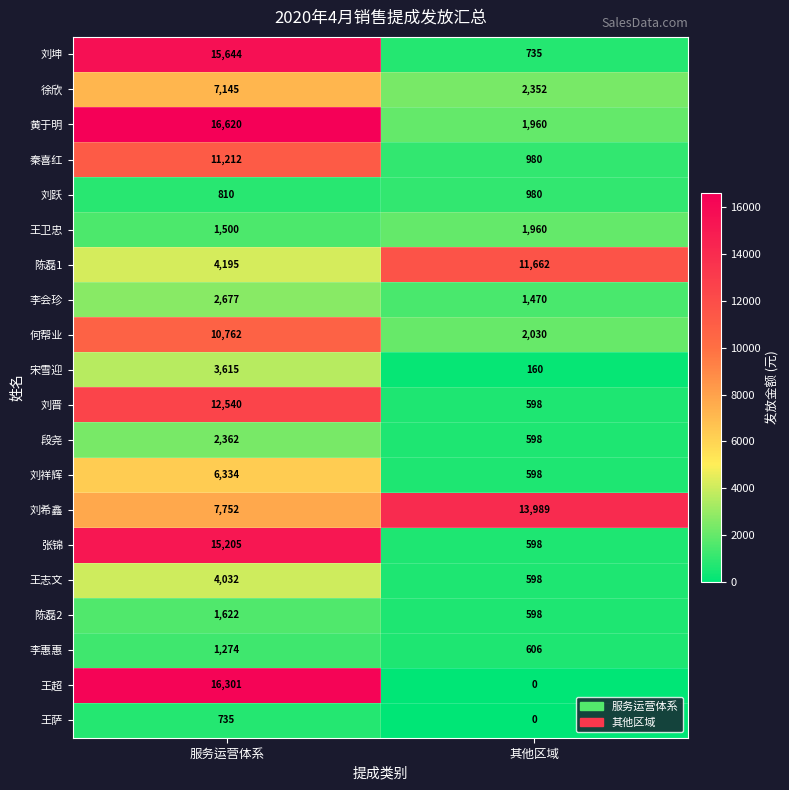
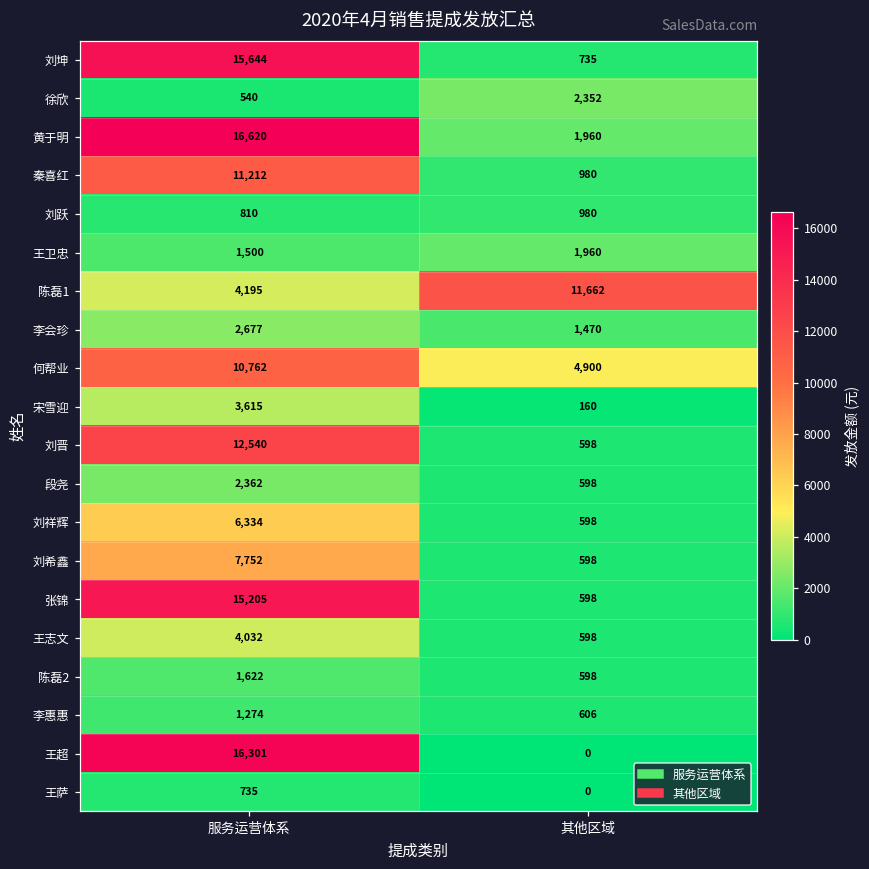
  {
    "刘坤": {
      "服务运营体系": "15,644",
      "其他区域": "735"
    },
    "徐欣": {
-     "服务运营体系": "7,145",
+     "服务运营体系": "540",
      "其他区域": "2,352"
    },
    "黄于明": {
      "服务运营体系": "16,620",
      "其他区域": "1,960"
    },
    "秦喜红": {
      "服务运营体系": "11,212",
      "其他区域": "980"
    },
    "刘跃": {
      "服务运营体系": "810",
      "其他区域": "980"
    },
    "王卫忠": {
      "服务运营体系": "1,500",
      "其他区域": "1,960"
    },
    "陈磊1": {
      "服务运营体系": "4,195",
      "其他区域": "11,662"
    },
    "李会珍": {
      "服务运营体系": "2,677",
      "其他区域": "1,470"
    },
    "何帮业": {
      "服务运营体系": "10,762",
-     "其他区域": "2,030"
+     "其他区域": "4,900"
    },
    "宋雪迎": {
      "服务运营体系": "3,615",
      "其他区域": "160"
    },
    "刘晋": {
      "服务运营体系": "12,540",
      "其他区域": "598"
    },
    "段尧": {
      "服务运营体系": "2,362",
      "其他区域": "598"
    },
    "刘祥辉": {
      "服务运营体系": "6,334",
      "其他区域": "598"
    },
    "刘希鑫": {
      "服务运营体系": "7,752",
-     "其他区域": "13,989"
+     "其他区域": "598"
    },
    "张锦": {
      "服务运营体系": "15,205",
      "其他区域": "598"
    },
    "王志文": {
      "服务运营体系": "4,032",
      "其他区域": "598"
    },
    "陈磊2": {
      "服务运营体系": "1,622",
      "其他区域": "598"
    },
    "李惠惠": {
      "服务运营体系": "1,274",
      "其他区域": "606"
    },
    "王超": {
      "服务运营体系": "16,301",
      "其他区域": "0"
    },
    "王萨": {
      "服务运营体系": "735",
      "其他区域": "0"
    }
  }
